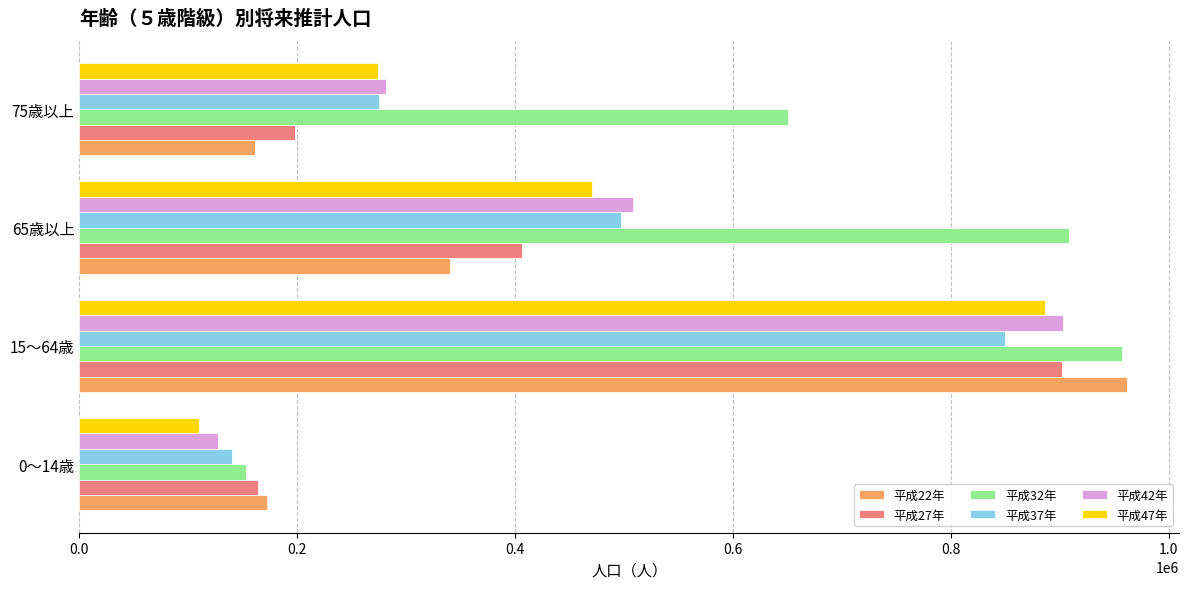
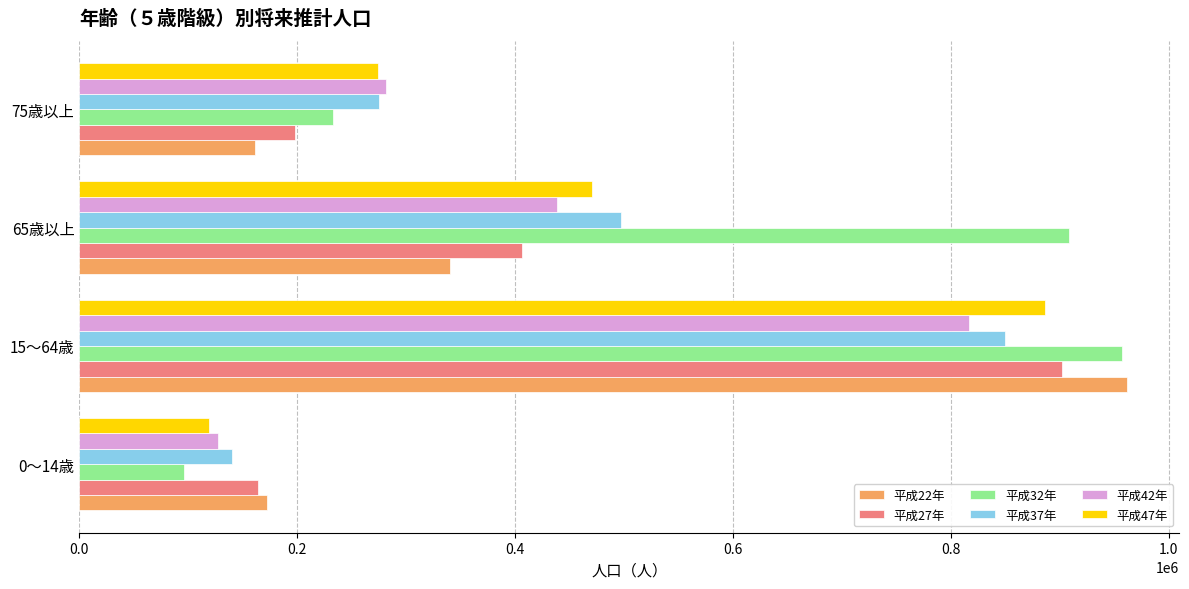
  {
    "平成32年": {
-     "75歳以上": 651000,
+     "75歳以上": 233000,
      "65歳以上": 909000,
      "15～64歳": 958000,
-     "0～14歳": 153000
+     "0～14歳": 96000
    },
    "平成37年": {
      "75歳以上": 275000,
      "65歳以上": 497000,
      "15～64歳": 850000,
      "0～14歳": 140000
    },
    "平成42年": {
      "75歳以上": 282000,
-     "65歳以上": 508000,
-     "15～64歳": 903000,
+     "65歳以上": 439000,
+     "15～64歳": 816000,
      "0～14歳": 127000
    },
    "平成47年": {
      "75歳以上": 274000,
      "65歳以上": 471000,
      "15～64歳": 887000,
-     "0～14歳": 110000
+     "0～14歳": 119000
    }
  }
